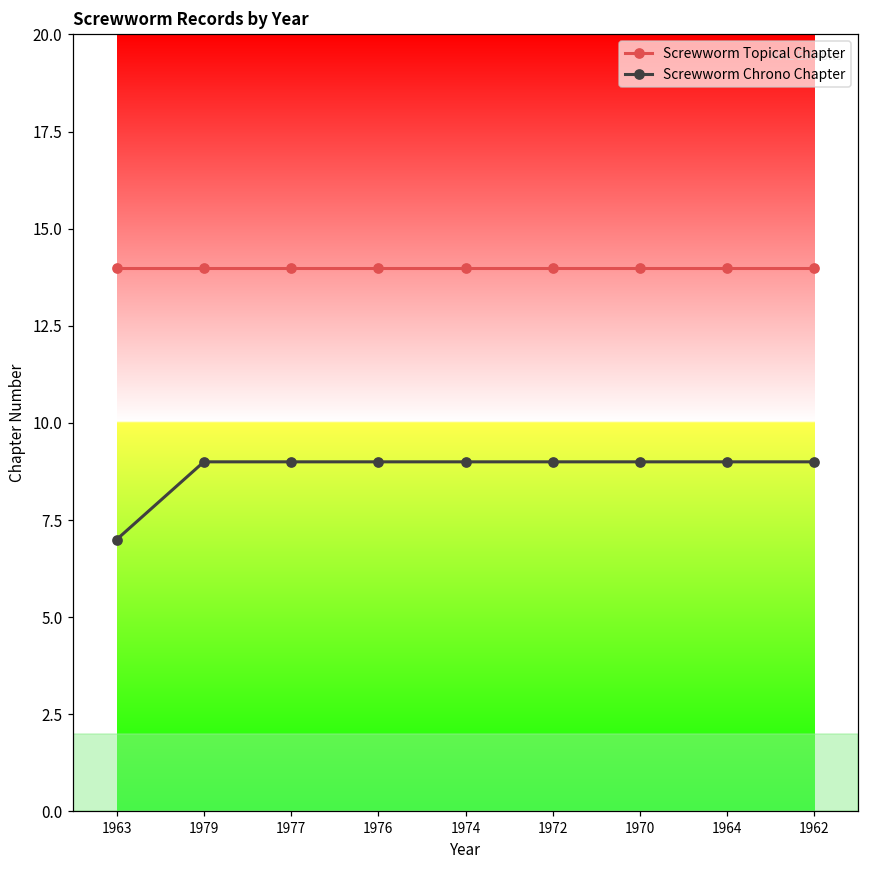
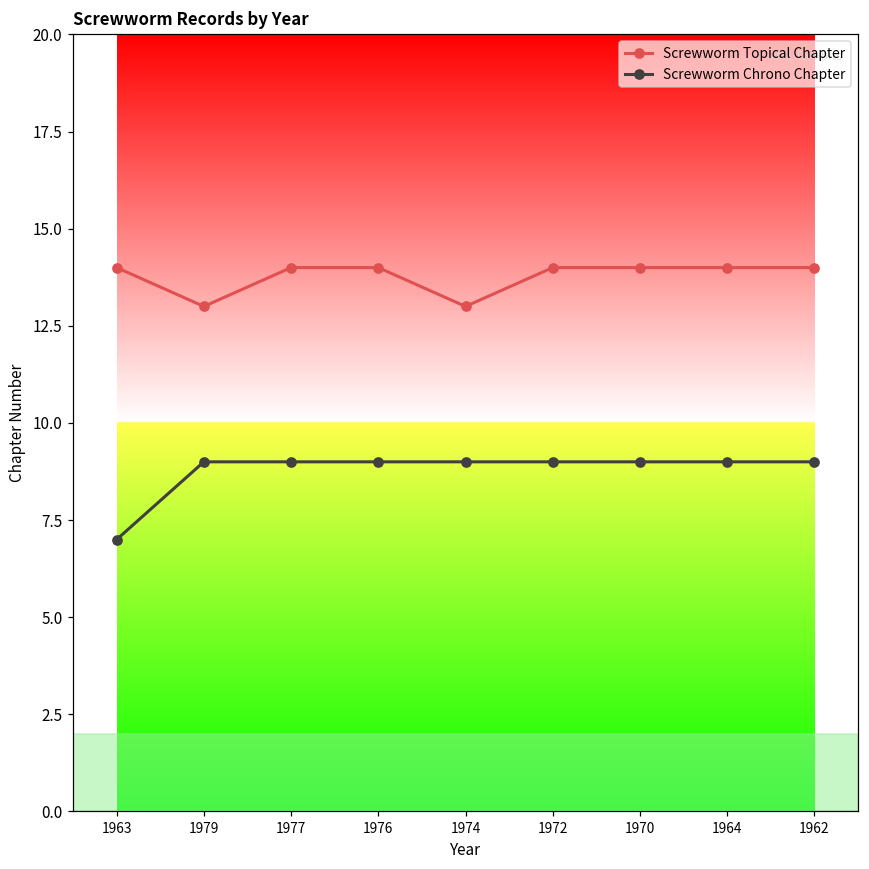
  {
    "Screwworm Topical Chapter": {
      "1963": 14,
-     "1979": 14,
+     "1979": 13,
      "1977": 14,
      "1976": 14,
-     "1974": 14,
+     "1974": 13,
      "1972": 14,
      "1970": 14,
      "1964": 14,
      "1962": 14
    },
    "Screwworm Chrono Chapter": {
      "1963": 7,
      "1979": 9,
      "1977": 9,
      "1976": 9,
      "1974": 9,
      "1972": 9,
      "1970": 9,
      "1964": 9,
      "1962": 9
    }
  }
